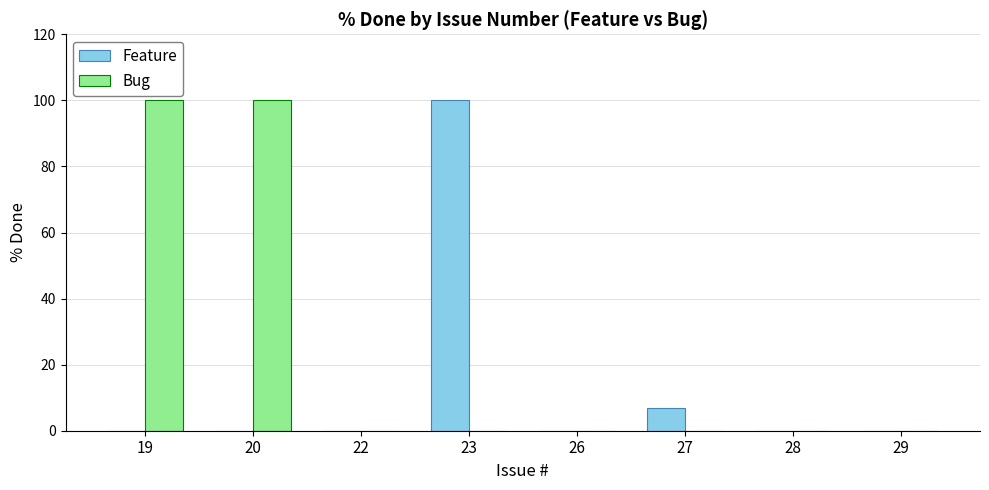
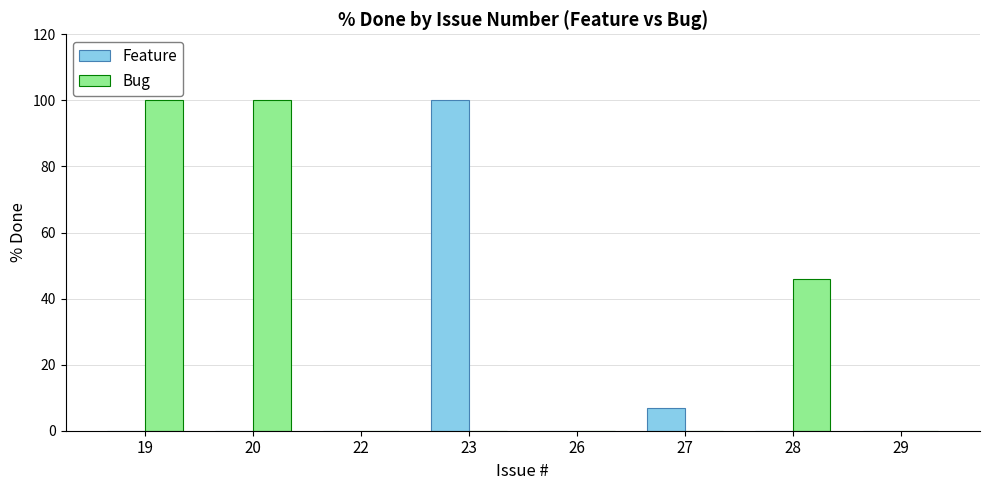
  {
    "Feature": {
      "19": 0,
      "20": 0,
      "22": 0,
      "23": 100,
      "26": 0,
      "27": 7,
      "28": 0,
      "29": 0
    },
    "Bug": {
      "19": 100,
      "20": 100,
      "22": 0,
      "23": 0,
      "26": 0,
      "27": 0,
-     "28": 0,
+     "28": 46,
      "29": 0
    }
  }
